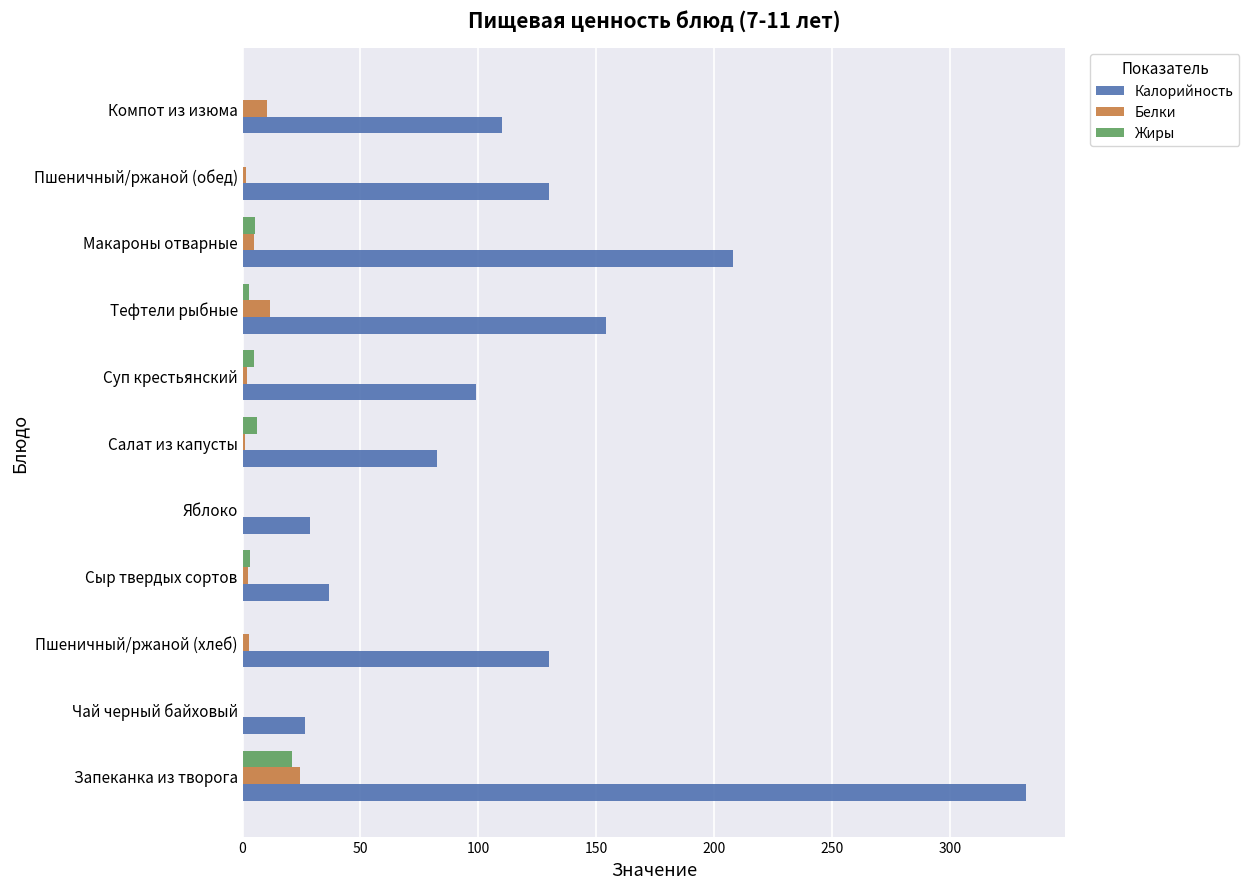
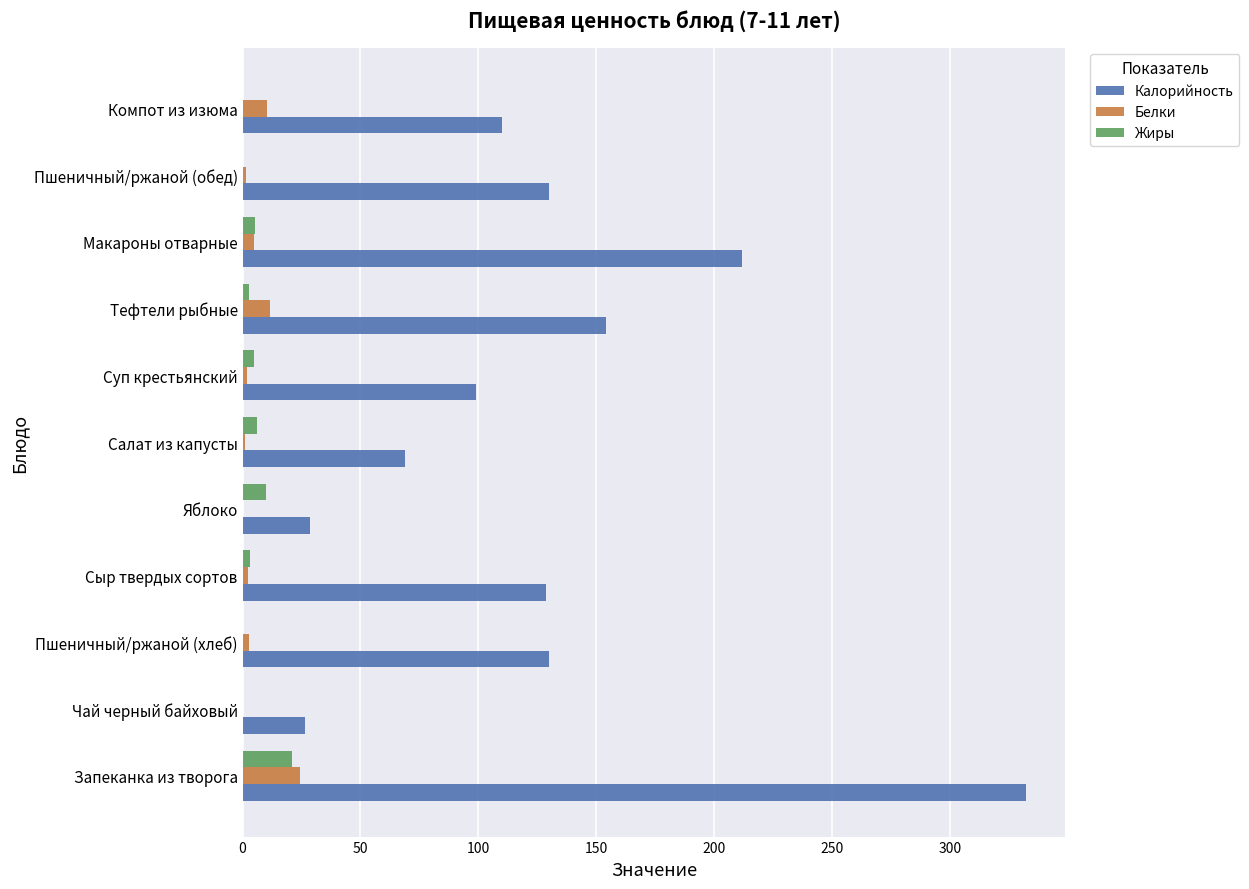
  {
    "Калорийность": {
      "Компот из изюма": 110,
      "Пшеничный/ржаной (обед)": 130,
-     "Макароны отварные": 208,
+     "Макароны отварные": 212,
      "Тефтели рыбные": 154,
      "Суп крестьянский": 99,
-     "Салат из капусты": 82,
+     "Салат из капусты": 69,
      "Яблоко": 29,
-     "Сыр твердых сортов": 37,
+     "Сыр твердых сортов": 129,
      "Пшеничный/ржаной (хлеб)": 130,
      "Чай черный байховый": 26,
      "Запеканка из творога": 332
    },
    "Белки": {
      "Компот из изюма": 10,
      "Пшеничный/ржаной (обед)": 2,
      "Макароны отварные": 5,
      "Тефтели рыбные": 12,
      "Суп крестьянский": 2,
      "Сыр твердых сортов": 2,
      "Пшеничный/ржаной (хлеб)": 3,
      "Запеканка из творога": 24
    },
    "Жиры": {
      "Компот из изюма": 0,
      "Макароны отварные": 5,
      "Тефтели рыбные": 3,
      "Суп крестьянский": 5,
      "Салат из капусты": 6,
-     "Яблоко": 0,
+     "Яблоко": 10,
      "Сыр твердых сортов": 3,
      "Чай черный байховый": 0,
      "Запеканка из творога": 21
    }
  }
